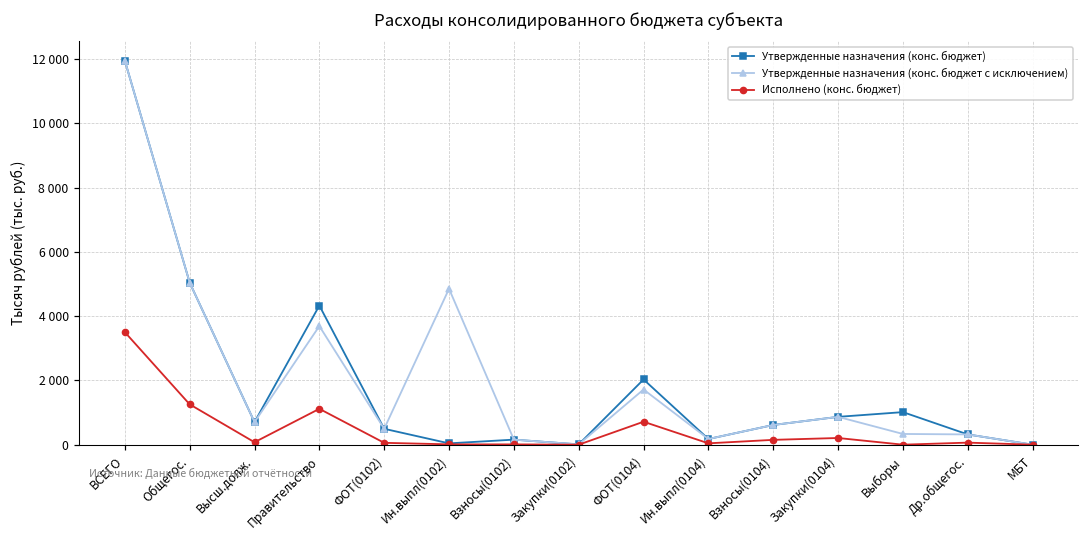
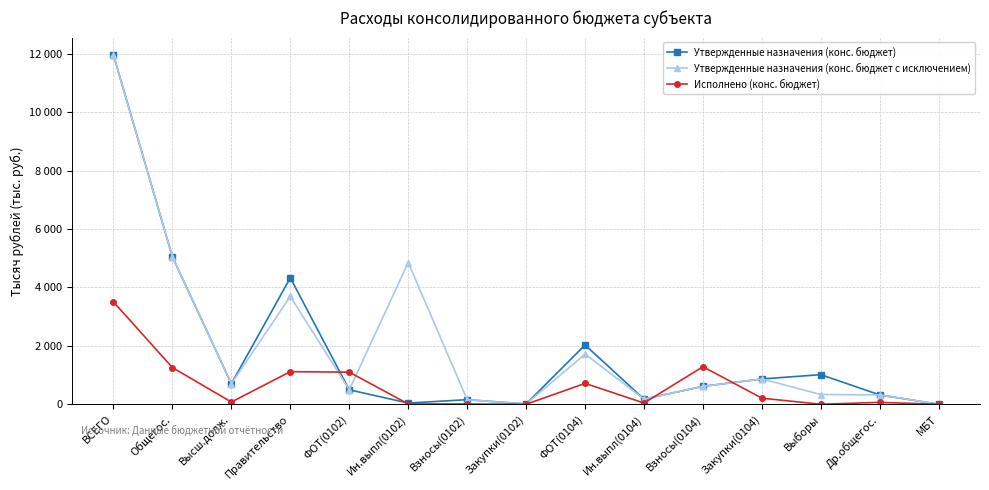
  {
    "Утвержденные назначения (конс. бюджет)": {
      "Правительство": 4300,
      "ФОТ(0104)": 2000,
      "Выборы": 1000
    },
    "Утвержденные назначения (конс. бюджет с исключением)": {
      "Правительство": 3700,
      "Ин.выпл(0102)": 4900,
      "ФОТ(0104)": 1700,
      "Выборы": 300
    },
    "Исполнено (конс. бюджет)": {
      "ВСЕГО": 3500,
      "Общегос.": 1300,
      "Высш.долж.": 100,
      "Правительство": 1100,
-     "ФОТ(0102)": 100,
+     "ФОТ(0102)": 1100,
      "Взносы(0102)": 0,
      "ФОТ(0104)": 700,
      "Ин.выпл(0104)": 0,
-     "Взносы(0104)": 200,
+     "Взносы(0104)": 1300,
      "Закупки(0104)": 200,
      "Выборы": 0,
      "Др.общегос.": 100
    }
  }
